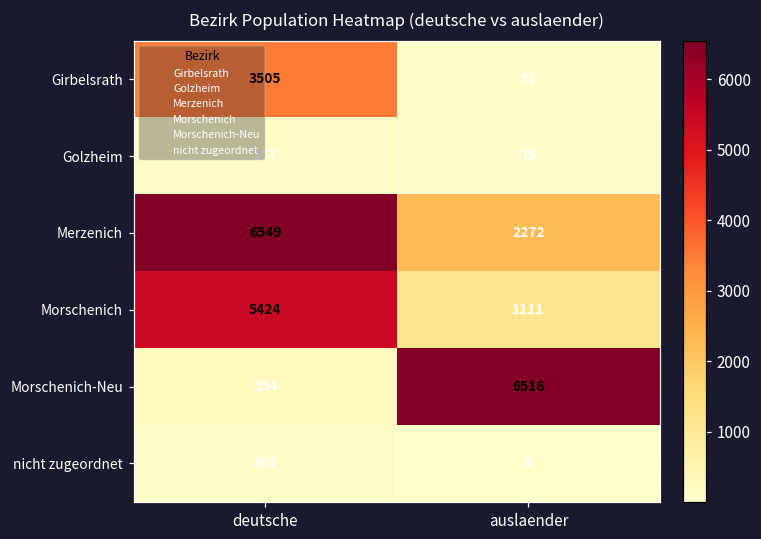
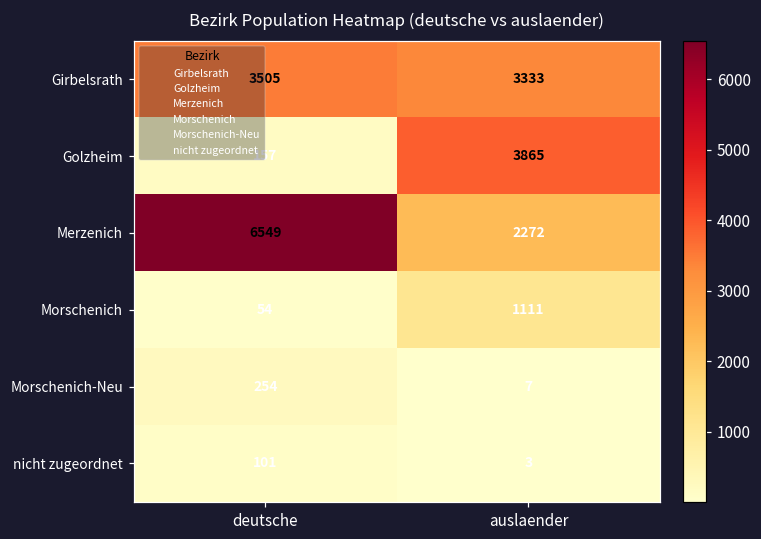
  {
    "Girbelsrath": {
-     "auslaender": 91
+     "auslaender": 3333
    },
    "Golzheim": {
-     "auslaender": 75
+     "auslaender": 3865
    },
    "Merzenich": {
      "deutsche": 6549,
      "auslaender": 2272
    },
    "Morschenich": {
-     "deutsche": 5424,
+     "deutsche": 54,
      "auslaender": 1111
    },
    "Morschenich-Neu": {
      "deutsche": 254,
-     "auslaender": 6516
+     "auslaender": 7
    },
    "nicht zugeordnet": {
      "deutsche": 101,
      "auslaender": 3
    }
  }
